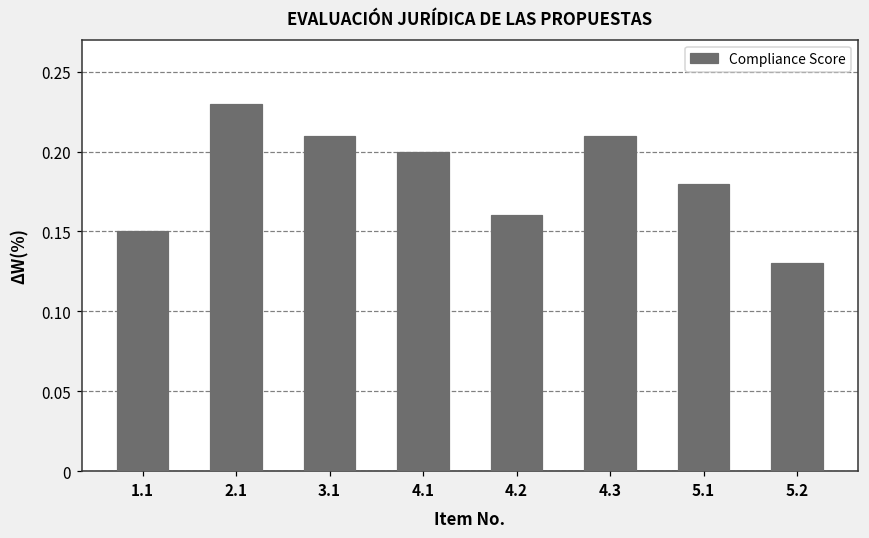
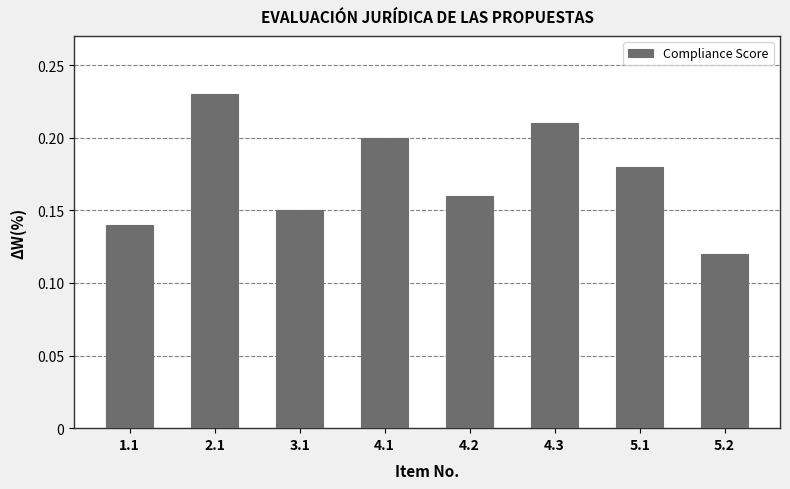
  {
-   "1.1": 0.15,
+   "1.1": 0.14,
    "2.1": 0.23,
-   "3.1": 0.21,
+   "3.1": 0.15,
    "4.1": 0.20,
    "4.2": 0.16,
    "4.3": 0.21,
    "5.1": 0.18,
-   "5.2": 0.13
+   "5.2": 0.12
  }
